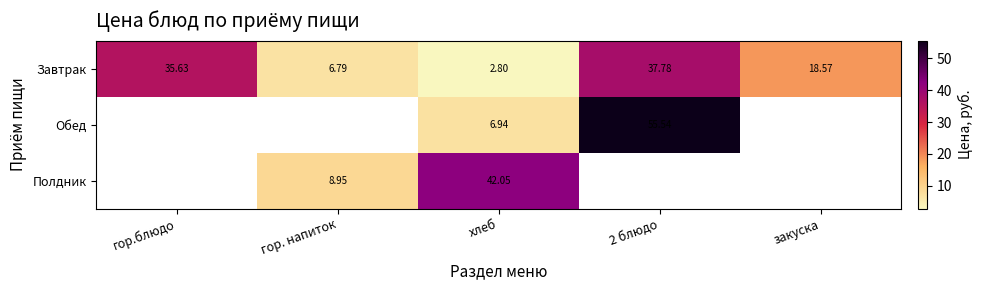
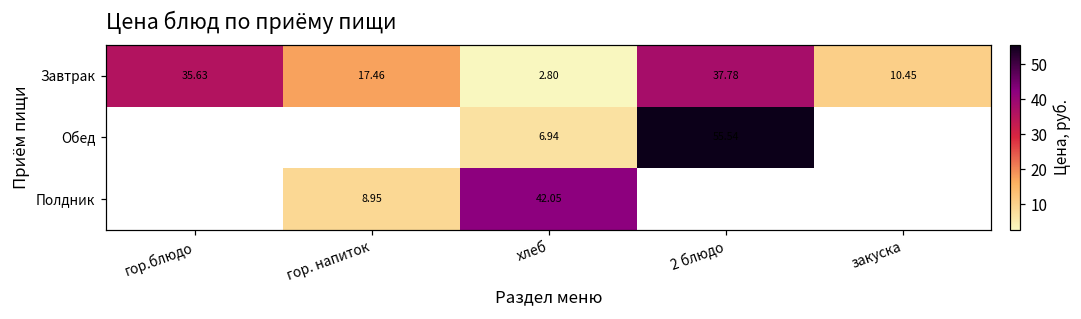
  {
    "Завтрак": {
      "гор.блюдо": 35.63,
-     "гор. напиток": 6.79,
+     "гор. напиток": 17.46,
      "хлеб": 2.80,
      "2 блюдо": 37.78,
-     "закуска": 18.57
+     "закуска": 10.45
    },
    "Обед": {
      "хлеб": 6.94
    },
    "Полдник": {
      "гор. напиток": 8.95,
      "хлеб": 42.05
    }
  }
